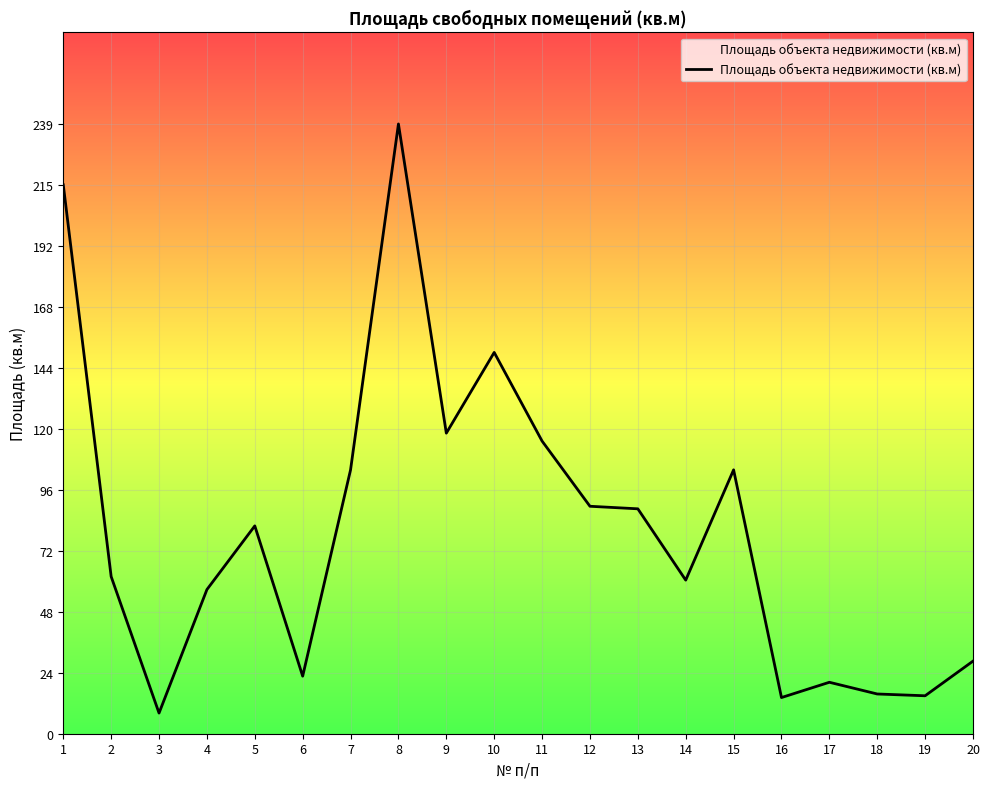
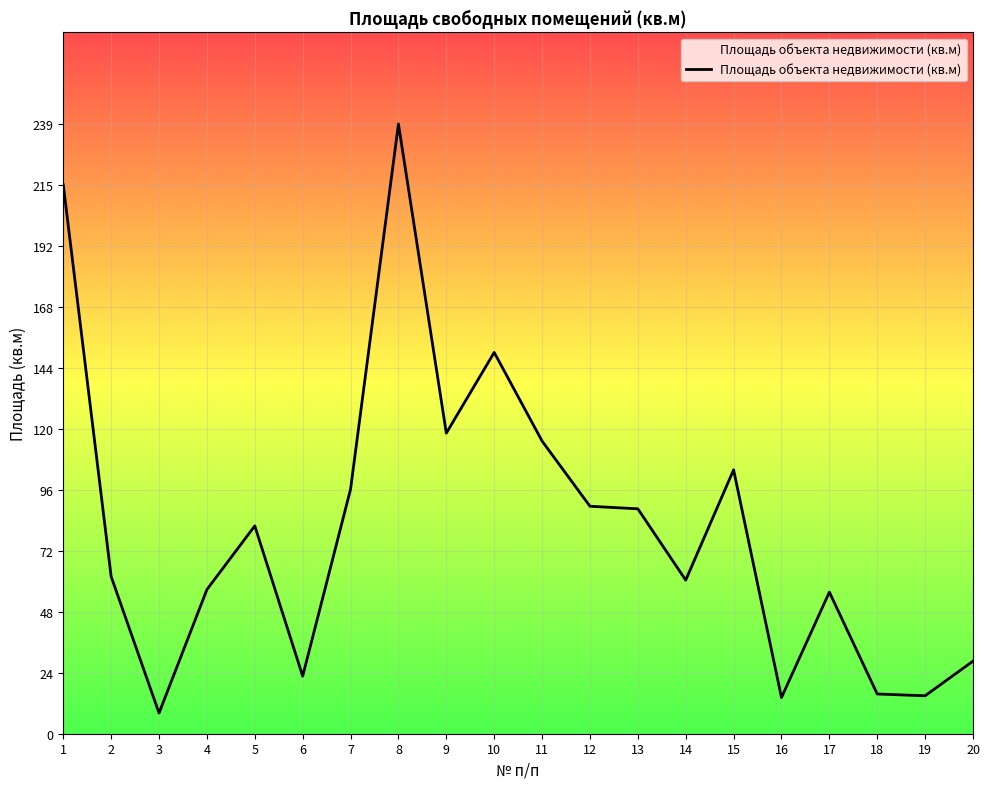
  {
    "1": 216,
    "2": 62,
    "3": 8,
    "4": 57,
    "5": 82,
    "6": 23,
-   "7": 104,
+   "7": 96,
    "8": 239,
    "9": 118,
    "10": 150,
    "11": 115,
    "12": 89,
    "13": 88,
    "14": 60,
    "15": 104,
    "16": 14,
-   "17": 20,
+   "17": 56,
    "18": 16,
    "19": 15,
    "20": 29
  }
